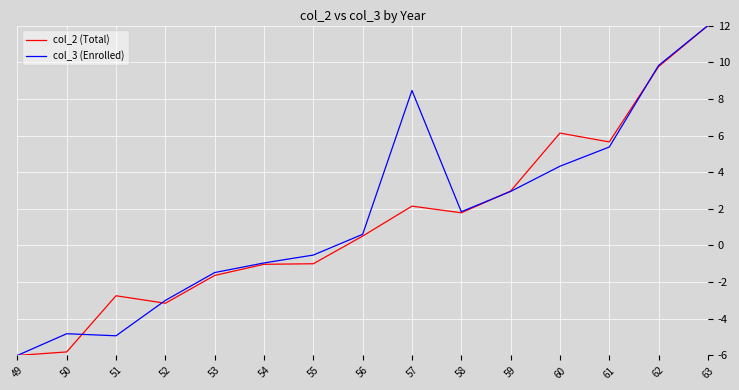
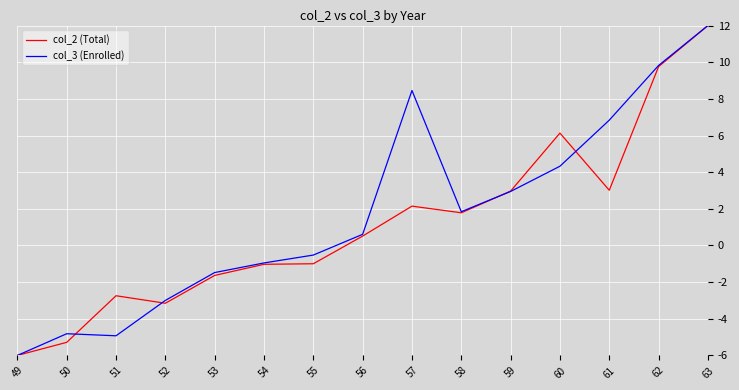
  {
    "col_2 (Total)": {
-     "50": -5.8,
+     "50": -5.3,
      "51": -2.7,
      "52": -3.2,
      "53": -1.6,
      "55": -1.0,
      "57": 2.1,
      "60": 6.1,
-     "61": 5.6
+     "61": 3.0
    },
    "col_3 (Enrolled)": {
      "50": -4.8,
      "51": -4.9,
      "52": -3.0,
      "53": -1.5,
      "55": -0.5,
      "57": 8.5,
      "60": 4.3,
-     "61": 5.4
+     "61": 6.8
    }
  }
